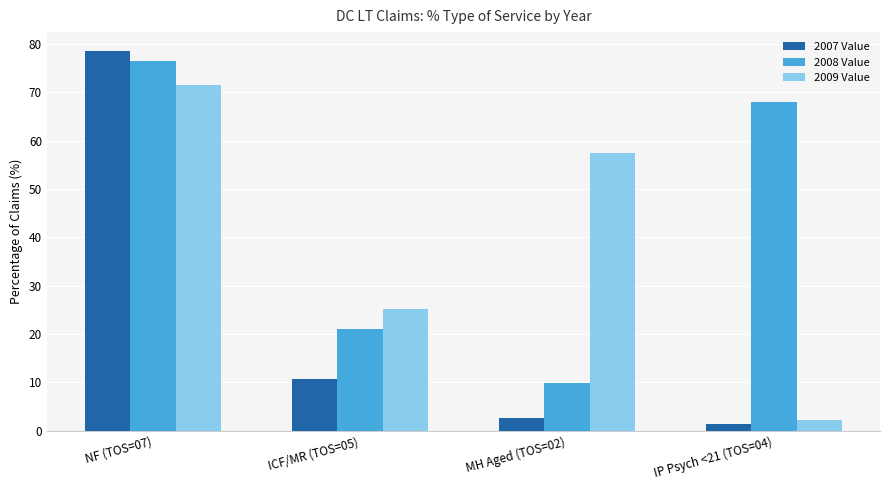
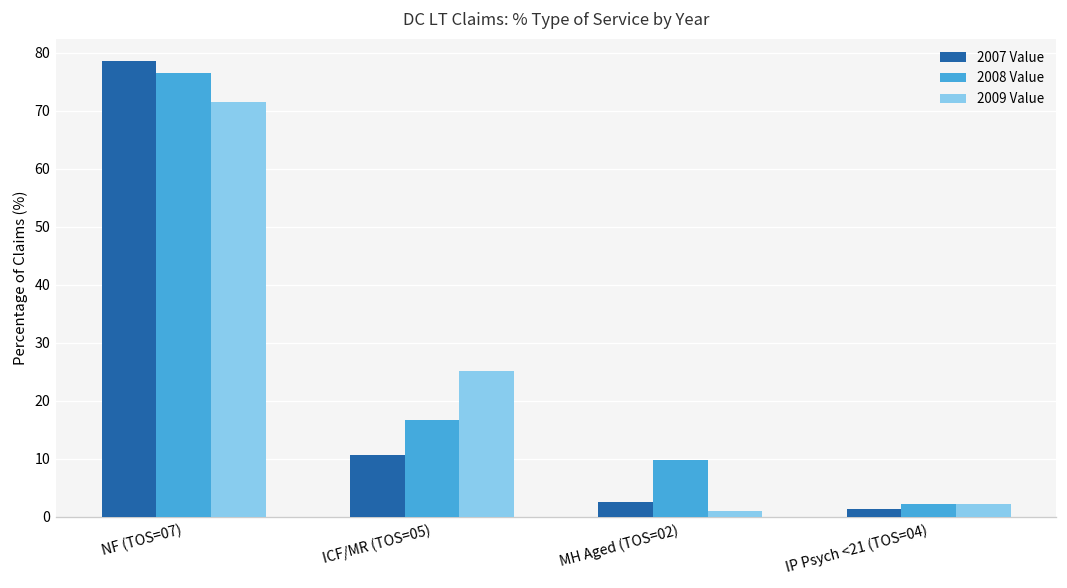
  {
    "2007 Value": {
      "NF (TOS=07)": 79,
      "ICF/MR (TOS=05)": 11,
      "MH Aged (TOS=02)": 3,
      "IP Psych <21 (TOS=04)": 1
    },
    "2008 Value": {
      "NF (TOS=07)": 76,
-     "ICF/MR (TOS=05)": 21,
+     "ICF/MR (TOS=05)": 17,
      "MH Aged (TOS=02)": 10,
-     "IP Psych <21 (TOS=04)": 68
+     "IP Psych <21 (TOS=04)": 2
    },
    "2009 Value": {
      "NF (TOS=07)": 72,
      "ICF/MR (TOS=05)": 25,
-     "MH Aged (TOS=02)": 58,
+     "MH Aged (TOS=02)": 1,
      "IP Psych <21 (TOS=04)": 2
    }
  }
